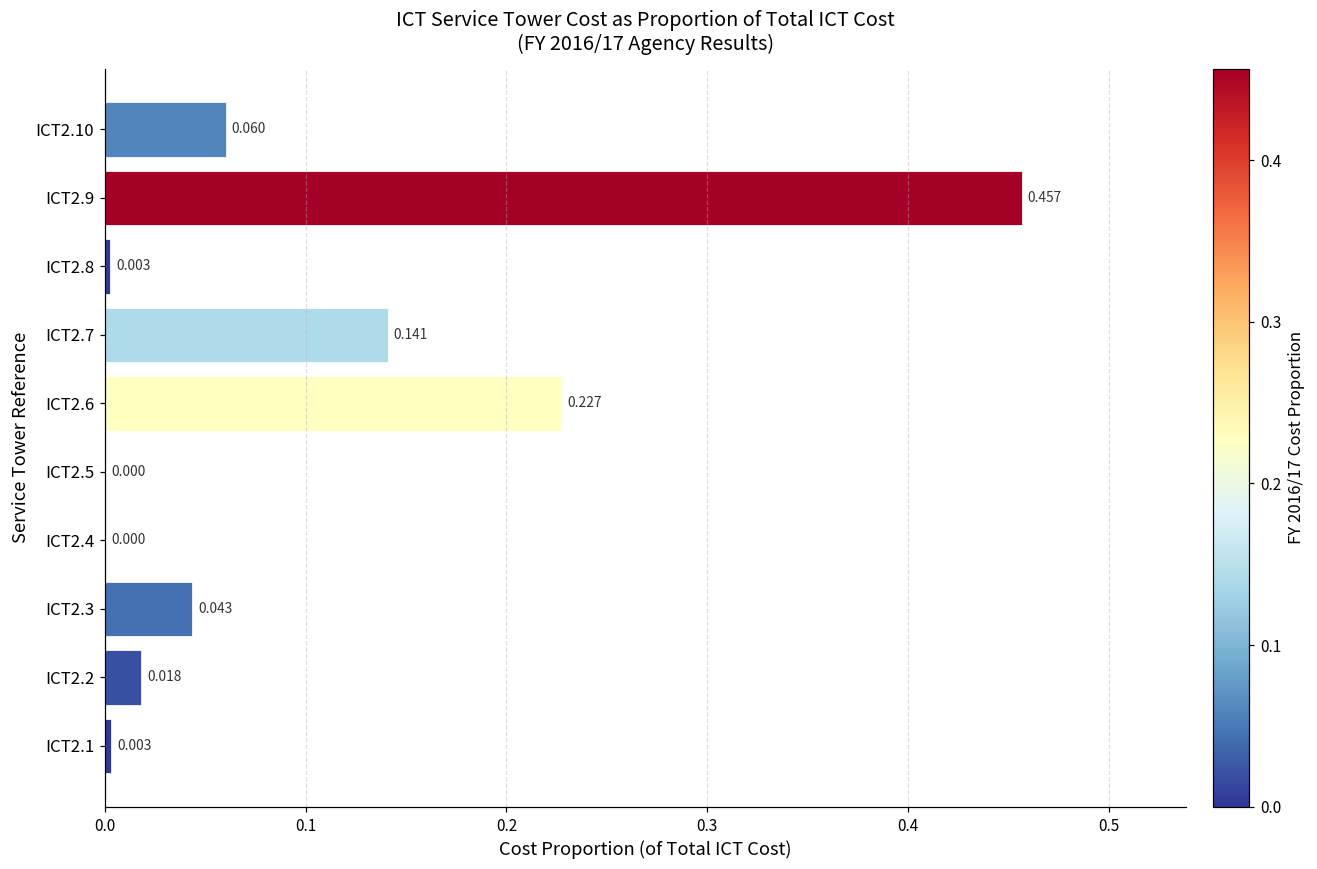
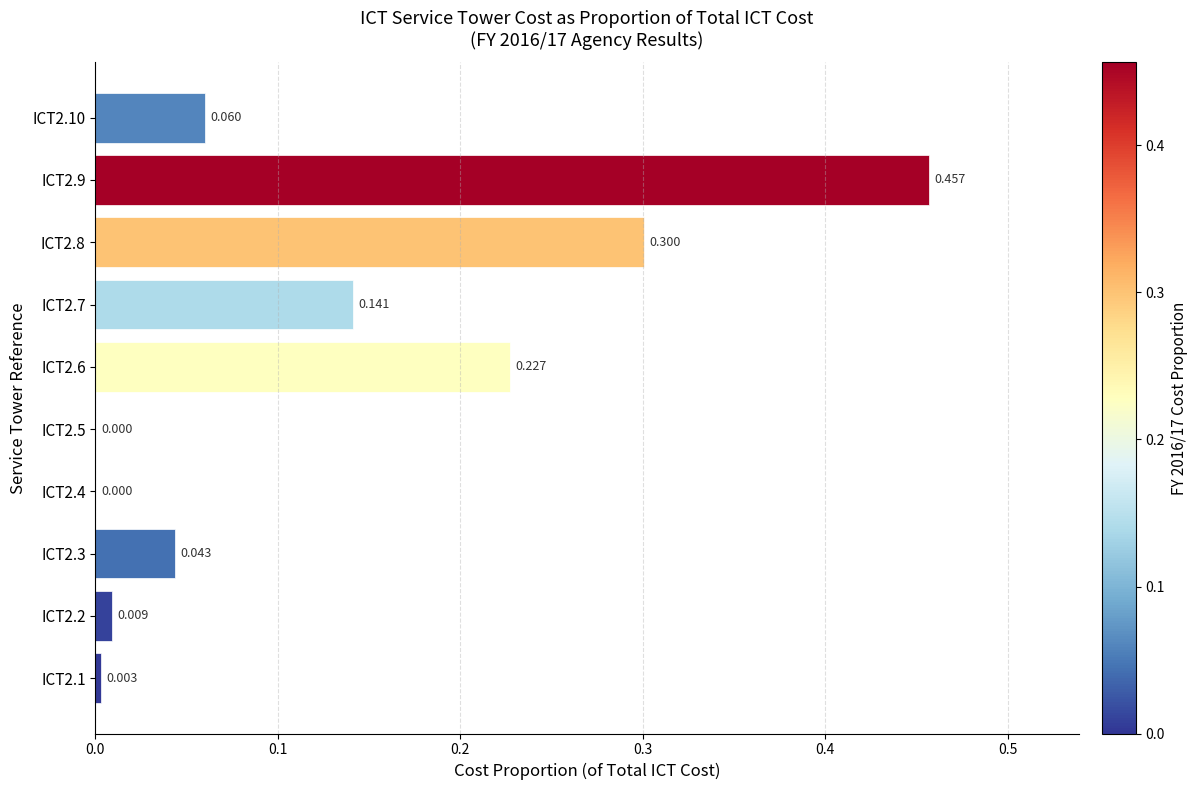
  {
    "ICT2.10": 0.060,
    "ICT2.9": 0.457,
-   "ICT2.8": 0.003,
+   "ICT2.8": 0.300,
    "ICT2.7": 0.141,
    "ICT2.6": 0.227,
    "ICT2.5": 0.000,
    "ICT2.4": 0.000,
    "ICT2.3": 0.043,
-   "ICT2.2": 0.018,
+   "ICT2.2": 0.009,
    "ICT2.1": 0.003
  }
